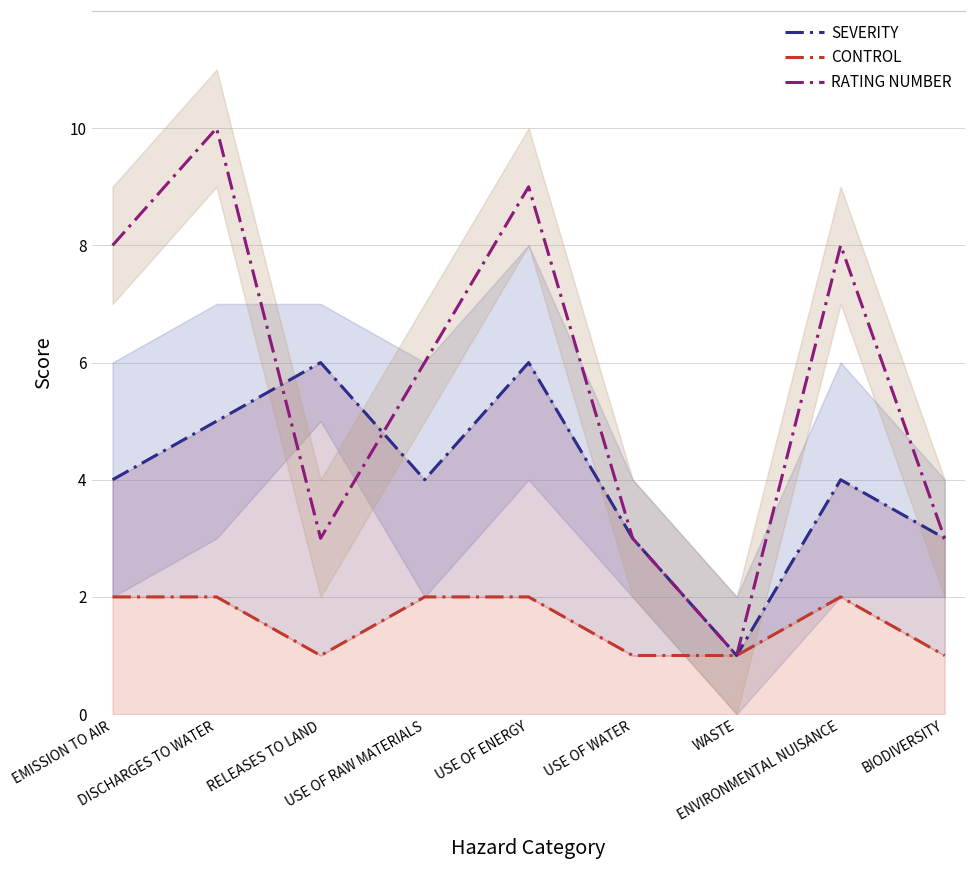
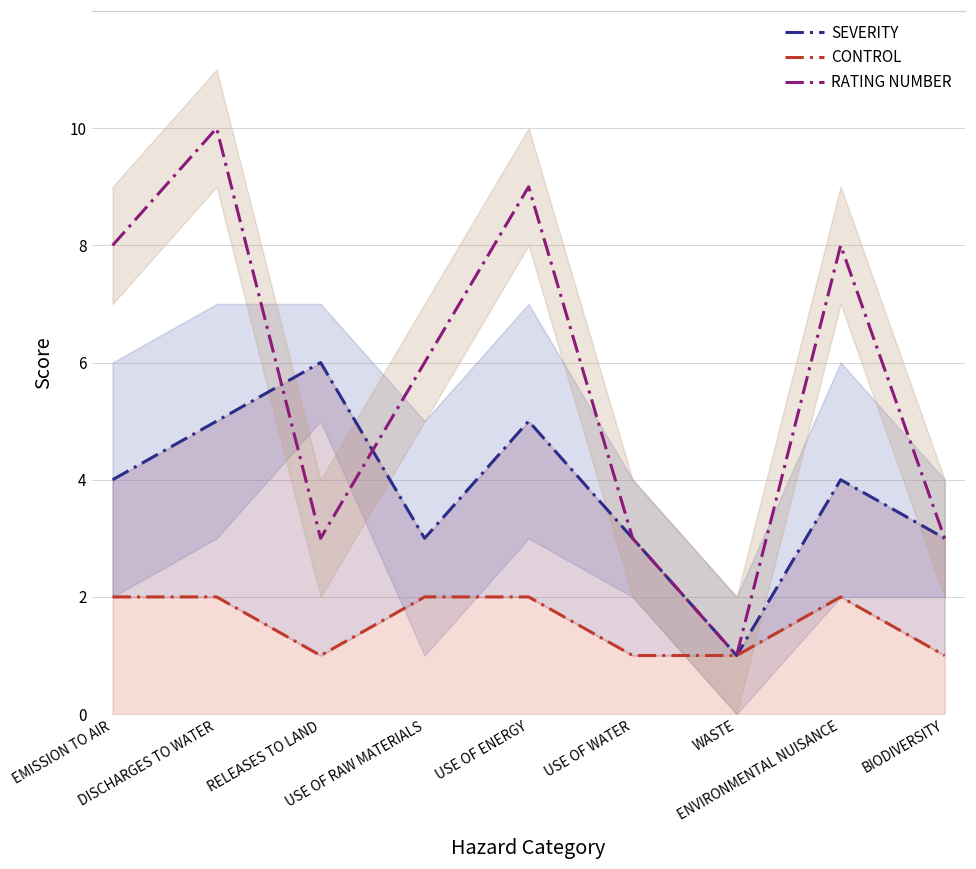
  {
    "SEVERITY": {
      "EMISSION TO AIR": 4,
      "DISCHARGES TO WATER": 5,
      "RELEASES TO LAND": 6,
-     "USE OF RAW MATERIALS": 4,
-     "USE OF ENERGY": 6,
+     "USE OF RAW MATERIALS": 3,
+     "USE OF ENERGY": 5,
      "ENVIRONMENTAL NUISANCE": 4
    },
    "CONTROL": {
      "EMISSION TO AIR": 2,
      "DISCHARGES TO WATER": 2,
      "RELEASES TO LAND": 1,
      "USE OF RAW MATERIALS": 2,
      "USE OF ENERGY": 2,
      "USE OF WATER": 1,
      "ENVIRONMENTAL NUISANCE": 2,
      "BIODIVERSITY": 1
    },
    "RATING NUMBER": {
      "EMISSION TO AIR": 8,
      "DISCHARGES TO WATER": 10,
      "RELEASES TO LAND": 3,
      "USE OF ENERGY": 9,
      "ENVIRONMENTAL NUISANCE": 8
    }
  }
